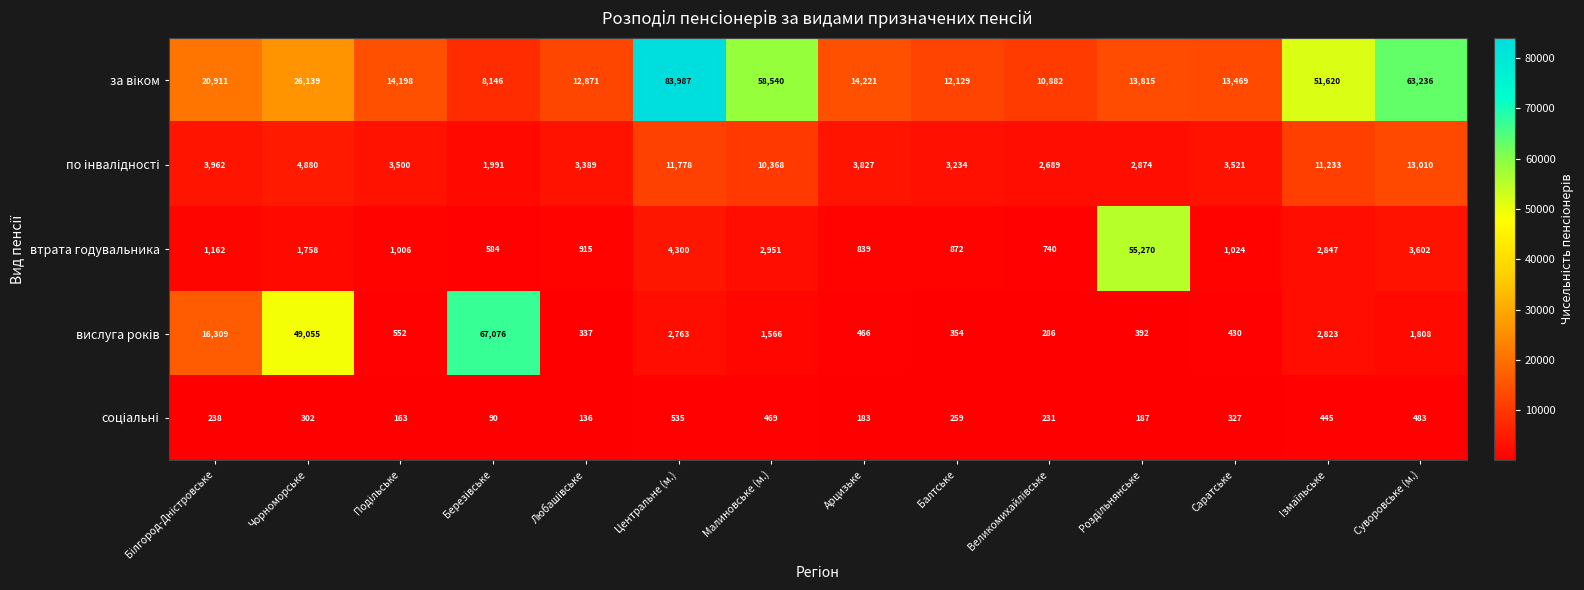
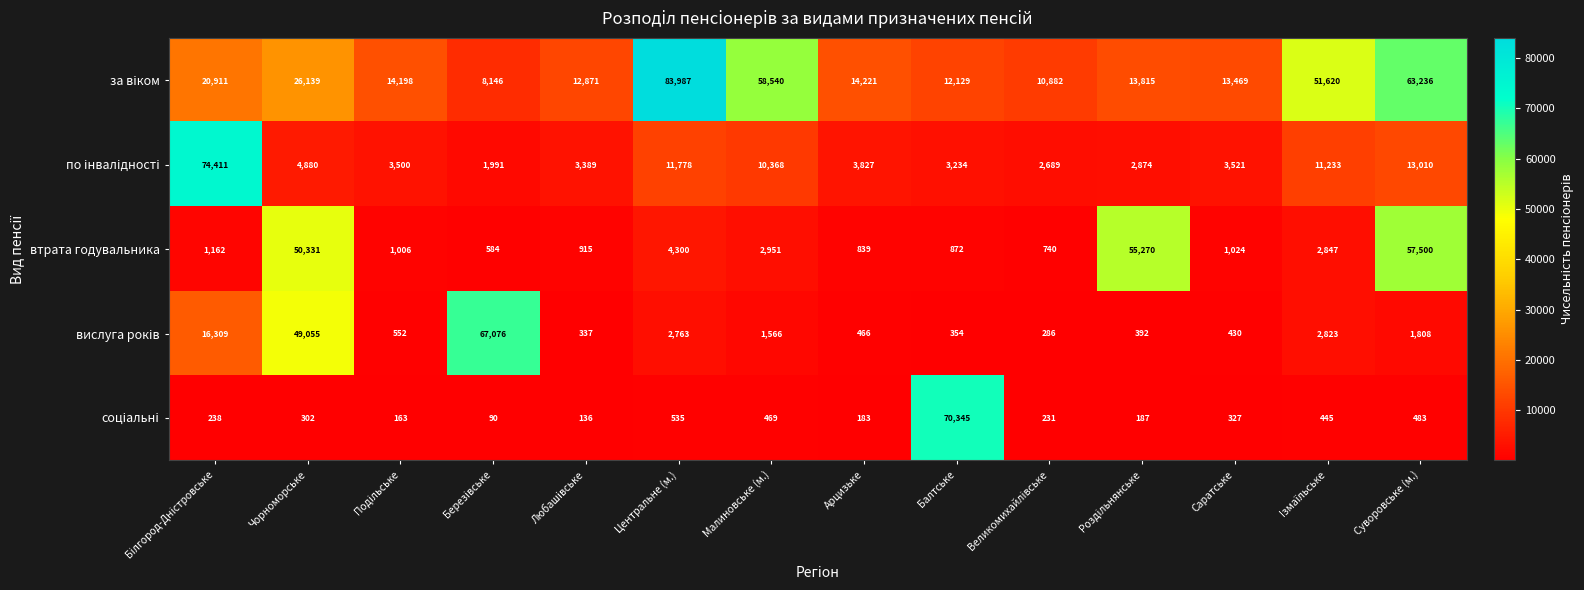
  {
    "за віком": {
      "Білгород-Дністровське": "20,911",
      "Чорноморське": "26,139",
      "Подільське": "14,198",
      "Березівське": "8,146",
      "Любашівське": "12,871",
      "Центральне (м.)": "83,987",
      "Малиновське (м.)": "58,540",
      "Арцизьке": "14,221",
      "Балтське": "12,129",
      "Великомихайлівське": "10,882",
      "Роздільнянське": "13,815",
      "Саратське": "13,469",
      "Ізмаїльське": "51,620",
      "Суворовське (м.)": "63,236"
    },
    "по інвалідності": {
-     "Білгород-Дністровське": "3,962",
+     "Білгород-Дністровське": "74,411",
      "Чорноморське": "4,880",
      "Подільське": "3,500",
      "Березівське": "1,991",
      "Любашівське": "3,389",
      "Центральне (м.)": "11,778",
      "Малиновське (м.)": "10,368",
      "Арцизьке": "3,827",
      "Балтське": "3,234",
      "Великомихайлівське": "2,689",
      "Роздільнянське": "2,874",
      "Саратське": "3,521",
      "Ізмаїльське": "11,233",
      "Суворовське (м.)": "13,010"
    },
    "втрата годувальника": {
      "Білгород-Дністровське": "1,162",
-     "Чорноморське": "1,758",
+     "Чорноморське": "50,331",
      "Подільське": "1,006",
      "Березівське": "584",
      "Любашівське": "915",
      "Центральне (м.)": "4,300",
      "Малиновське (м.)": "2,951",
      "Арцизьке": "839",
      "Балтське": "872",
      "Великомихайлівське": "740",
      "Роздільнянське": "55,270",
      "Саратське": "1,024",
      "Ізмаїльське": "2,847",
-     "Суворовське (м.)": "3,602"
+     "Суворовське (м.)": "57,500"
    },
    "вислуга років": {
      "Білгород-Дністровське": "16,309",
      "Чорноморське": "49,055",
      "Подільське": "552",
      "Березівське": "67,076",
      "Любашівське": "337",
      "Центральне (м.)": "2,763",
      "Малиновське (м.)": "1,566",
      "Арцизьке": "466",
      "Балтське": "354",
      "Великомихайлівське": "286",
      "Роздільнянське": "392",
      "Саратське": "430",
      "Ізмаїльське": "2,823",
      "Суворовське (м.)": "1,808"
    },
    "соціальні": {
      "Білгород-Дністровське": "238",
      "Чорноморське": "302",
      "Подільське": "163",
      "Березівське": "90",
      "Любашівське": "136",
      "Центральне (м.)": "535",
      "Малиновське (м.)": "469",
      "Арцизьке": "183",
-     "Балтське": "259",
+     "Балтське": "70,345",
      "Великомихайлівське": "231",
      "Роздільнянське": "187",
      "Саратське": "327",
      "Ізмаїльське": "445",
      "Суворовське (м.)": "483"
    }
  }
